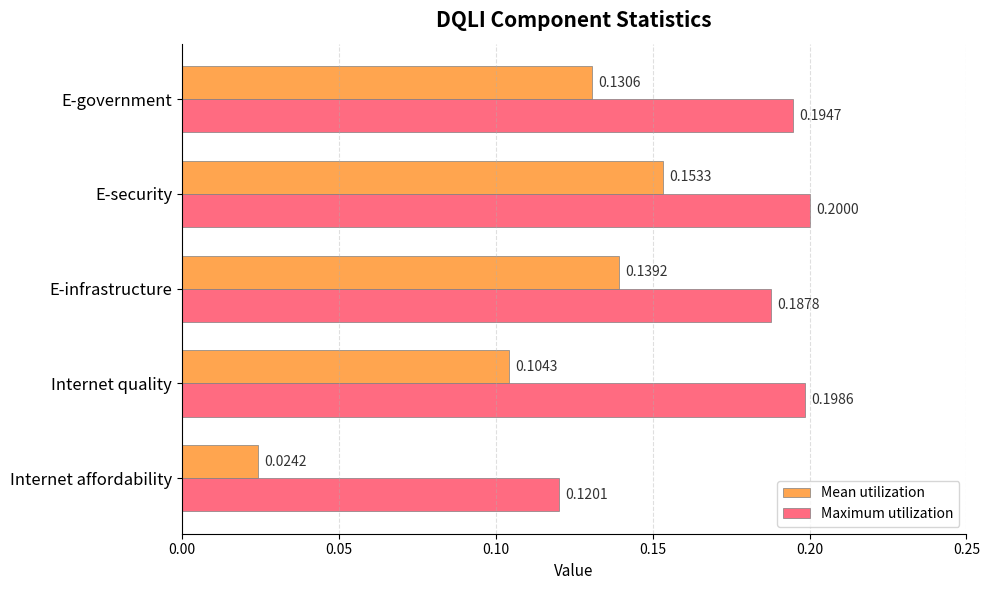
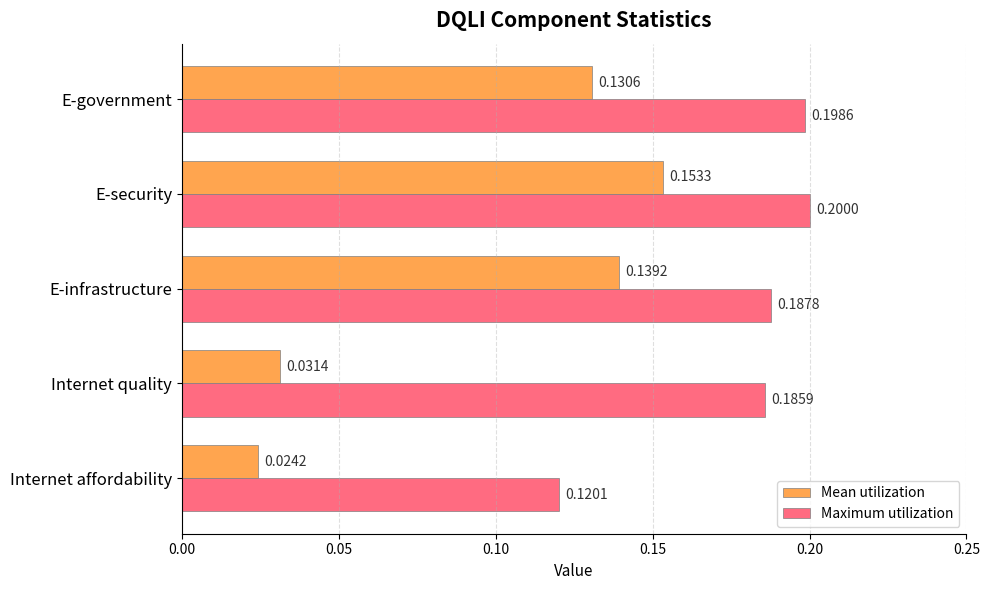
  {
    "Mean utilization": {
      "E-government": 0.1306,
      "E-security": 0.1533,
      "E-infrastructure": 0.1392,
-     "Internet quality": 0.1043,
+     "Internet quality": 0.0314,
      "Internet affordability": 0.0242
    },
    "Maximum utilization": {
-     "E-government": 0.1947,
+     "E-government": 0.1986,
      "E-security": 0.2000,
      "E-infrastructure": 0.1878,
-     "Internet quality": 0.1986,
+     "Internet quality": 0.1859,
      "Internet affordability": 0.1201
    }
  }
